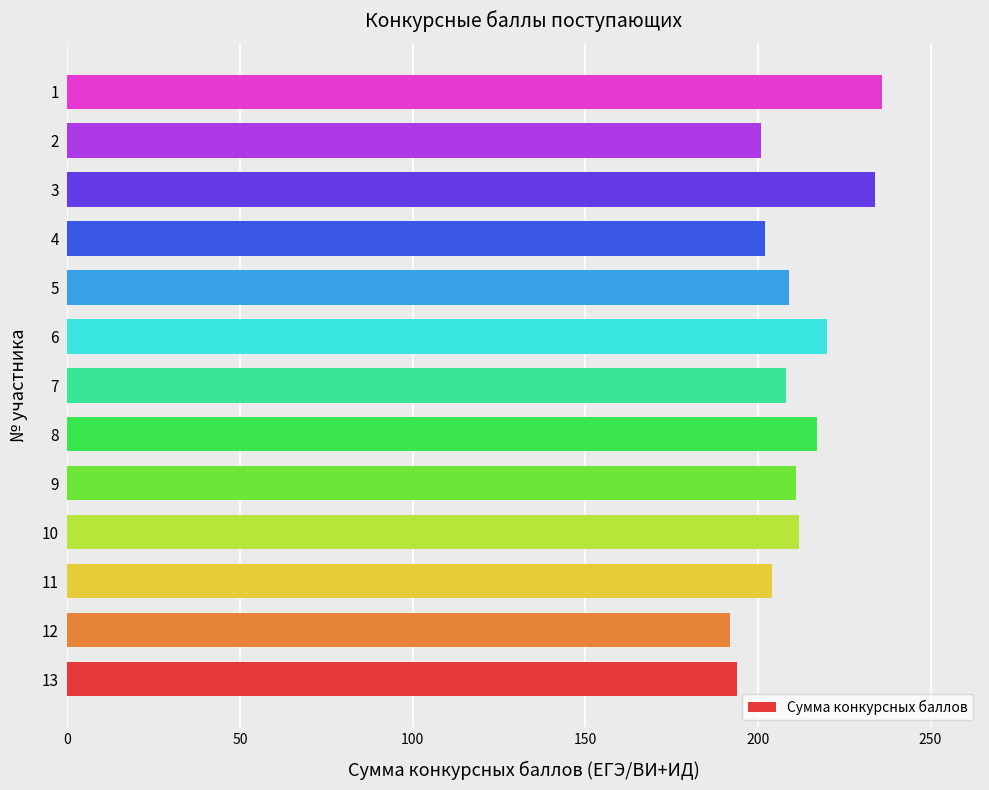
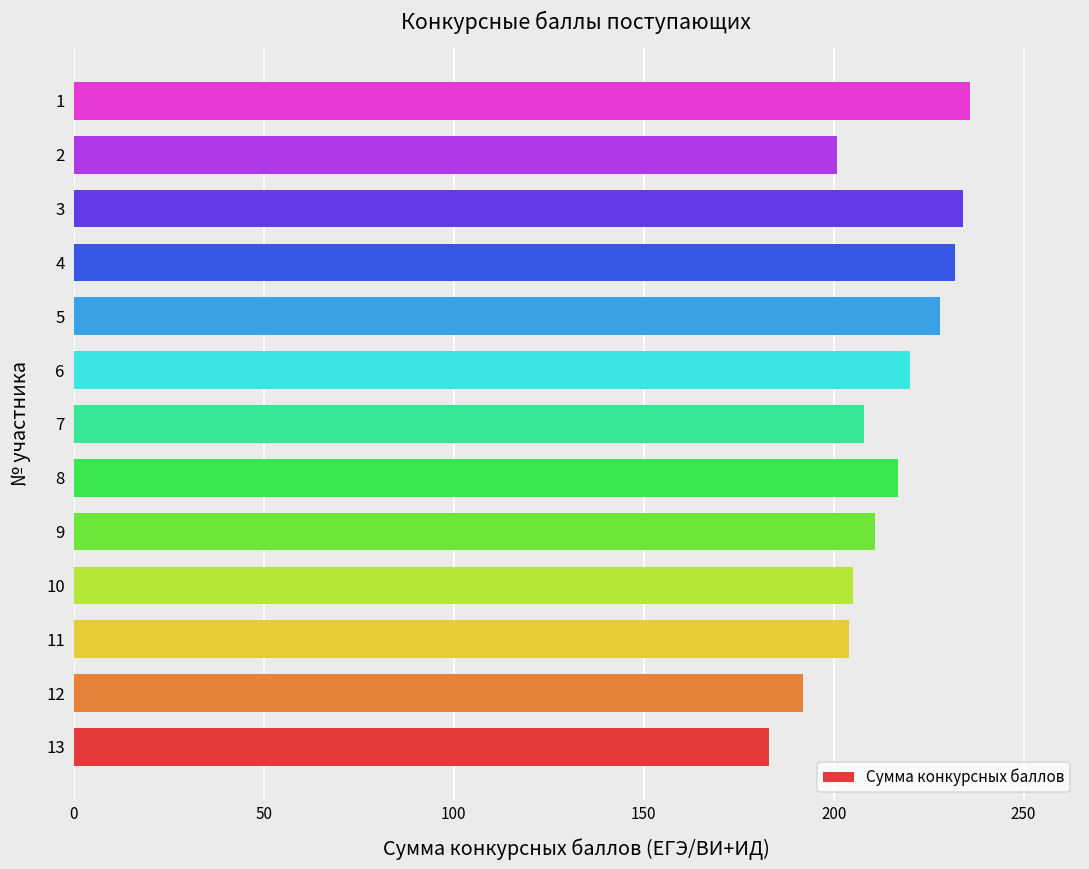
  {
    "1": 236,
    "2": 201,
    "3": 234,
-   "4": 202,
-   "5": 209,
+   "4": 232,
+   "5": 228,
    "6": 220,
    "7": 208,
    "8": 217,
    "9": 211,
-   "10": 212,
+   "10": 205,
    "11": 204,
    "12": 192,
-   "13": 194
+   "13": 183
  }
